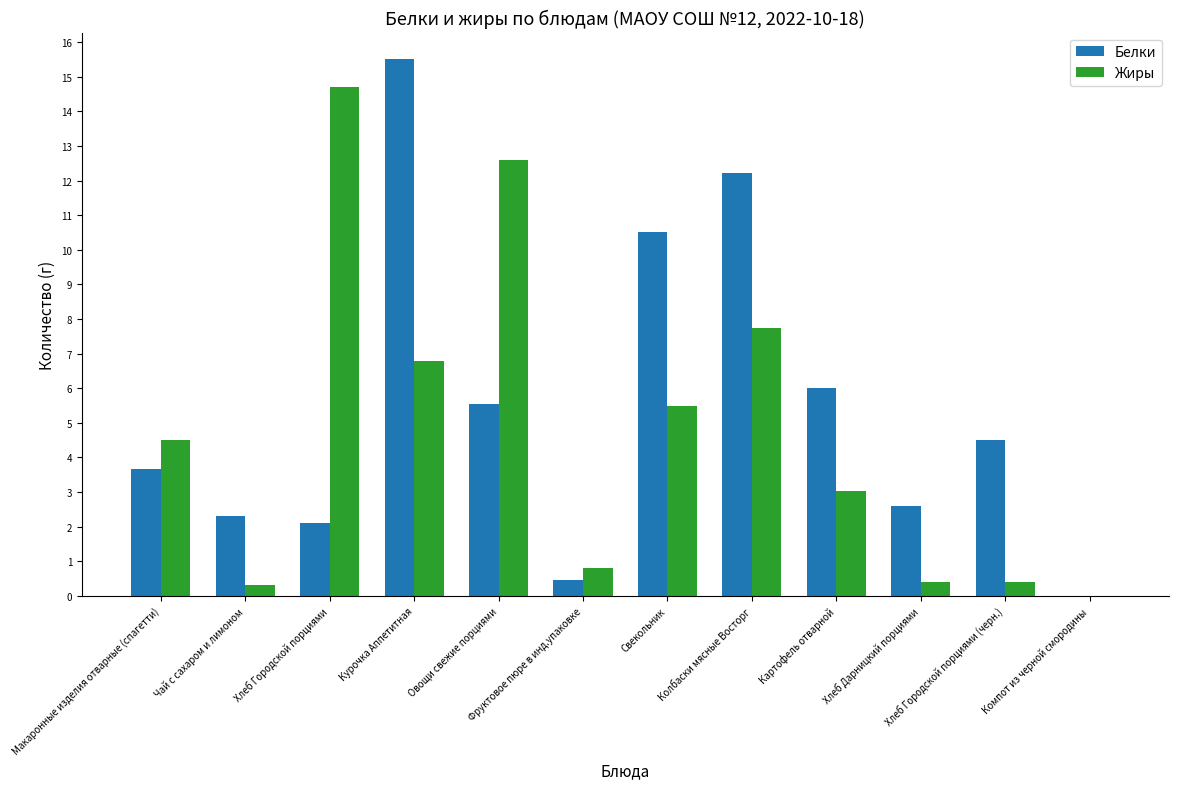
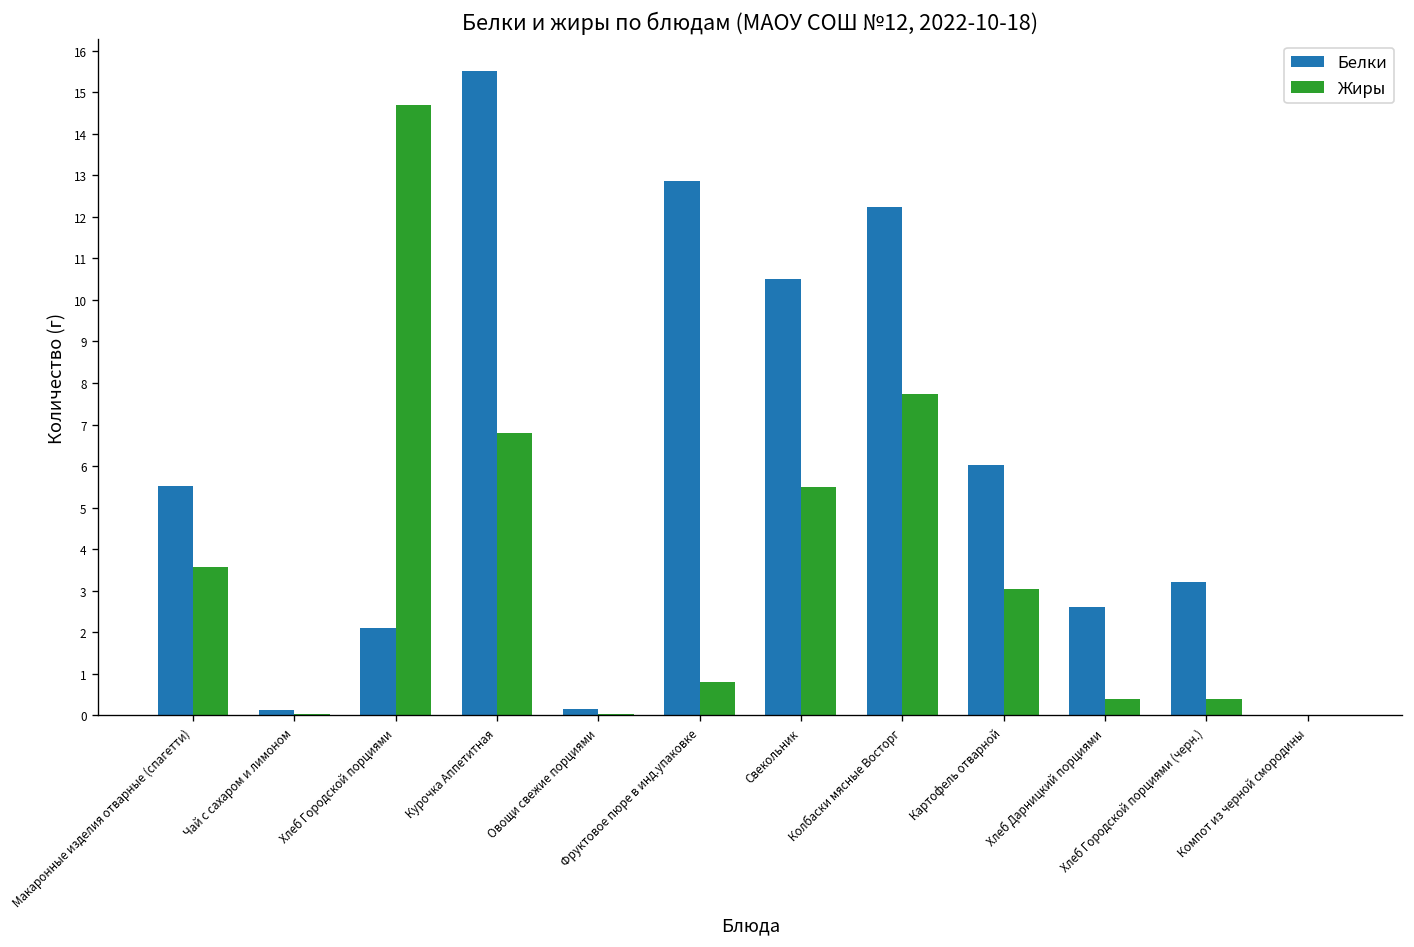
  {
    "Белки": {
-     "Макаронные изделия отварные (спагетти)": 3.7,
-     "Чай с сахаром и лимоном": 2.3,
+     "Макаронные изделия отварные (спагетти)": 5.5,
+     "Чай с сахаром и лимоном": 0.1,
      "Хлеб Городской порциями": 2.1,
      "Курочка Аппетитная": 15.5,
-     "Овощи свежие порциями": 5.6,
-     "Фруктовое пюре в инд.упаковке": 0.5,
+     "Овощи свежие порциями": 0.1,
+     "Фруктовое пюре в инд.упаковке": 12.9,
      "Свекольник": 10.5,
      "Колбаски мясные Восторг": 12.2,
      "Картофель отварной": 6.0,
      "Хлеб Дарницкий порциями": 2.6,
-     "Хлеб Городской порциями (черн.)": 4.5,
+     "Хлеб Городской порциями (черн.)": 3.2,
      "Компот из черной смородины": 0.0
    },
    "Жиры": {
-     "Макаронные изделия отварные (спагетти)": 4.5,
-     "Чай с сахаром и лимоном": 0.3,
+     "Макаронные изделия отварные (спагетти)": 3.6,
+     "Чай с сахаром и лимоном": 0.0,
      "Хлеб Городской порциями": 14.7,
      "Курочка Аппетитная": 6.8,
-     "Овощи свежие порциями": 12.6,
+     "Овощи свежие порциями": 0.0,
      "Фруктовое пюре в инд.упаковке": 0.8,
      "Свекольник": 5.5,
      "Колбаски мясные Восторг": 7.7,
      "Картофель отварной": 3.0,
      "Хлеб Дарницкий порциями": 0.4,
      "Хлеб Городской порциями (черн.)": 0.4,
      "Компот из черной смородины": 0.0
    }
  }
